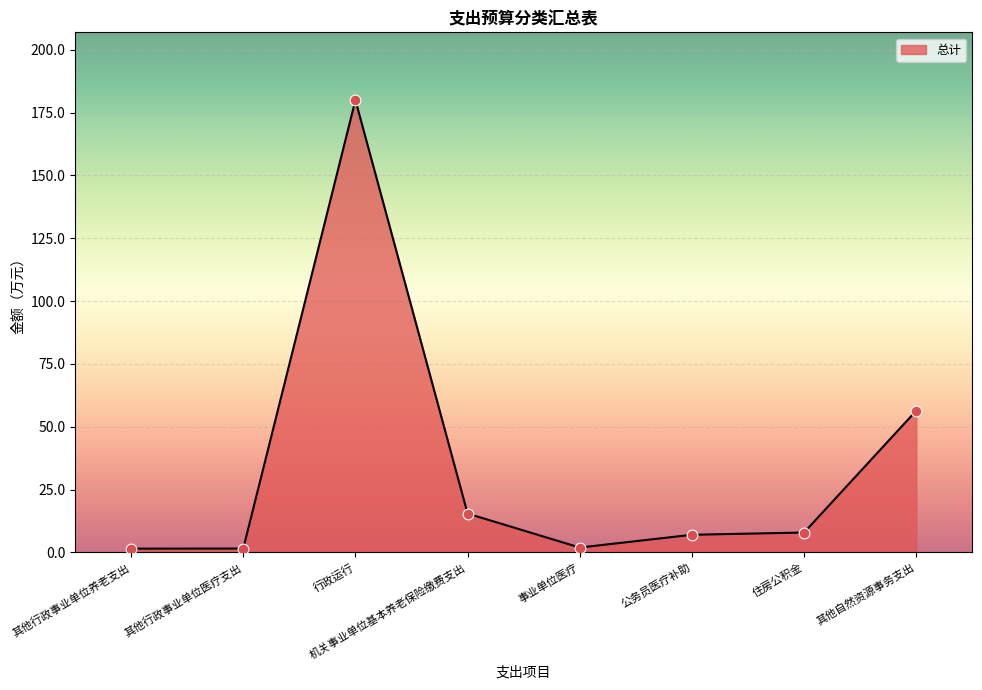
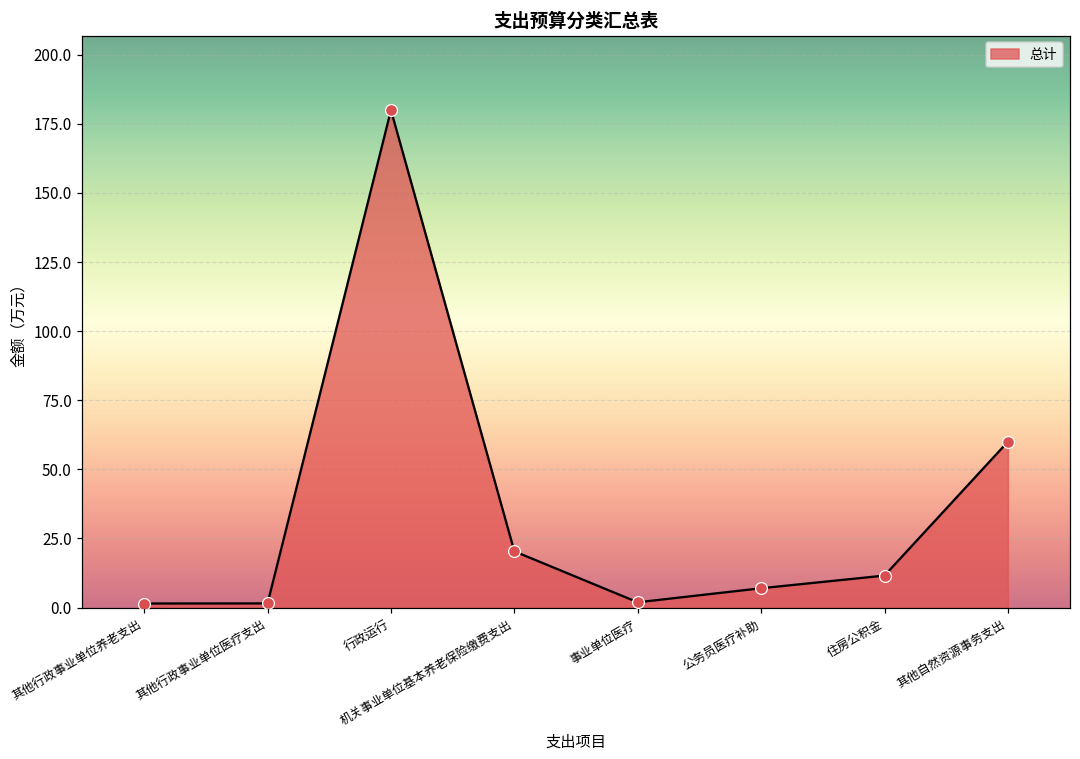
  {
    "其他行政事业单位养老支出": 1,
    "其他行政事业单位医疗支出": 2,
    "行政运行": 180,
-   "机关事业单位基本养老保险缴费支出": 15,
+   "机关事业单位基本养老保险缴费支出": 20,
    "事业单位医疗": 2,
    "公务员医疗补助": 7,
-   "住房公积金": 8,
-   "其他自然资源事务支出": 56
+   "住房公积金": 12,
+   "其他自然资源事务支出": 60
  }
